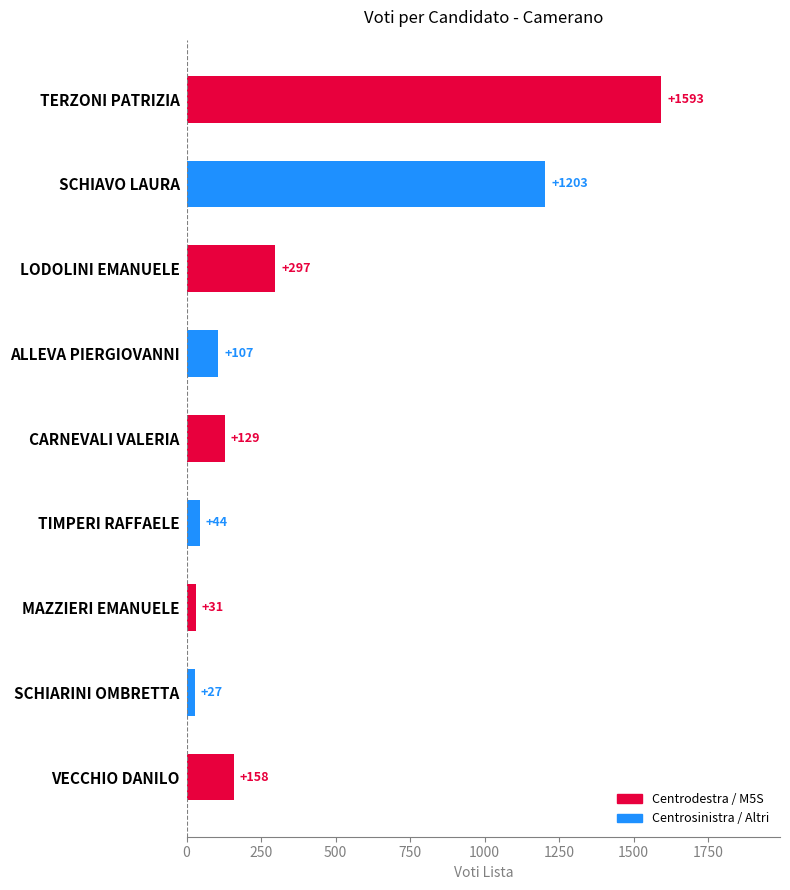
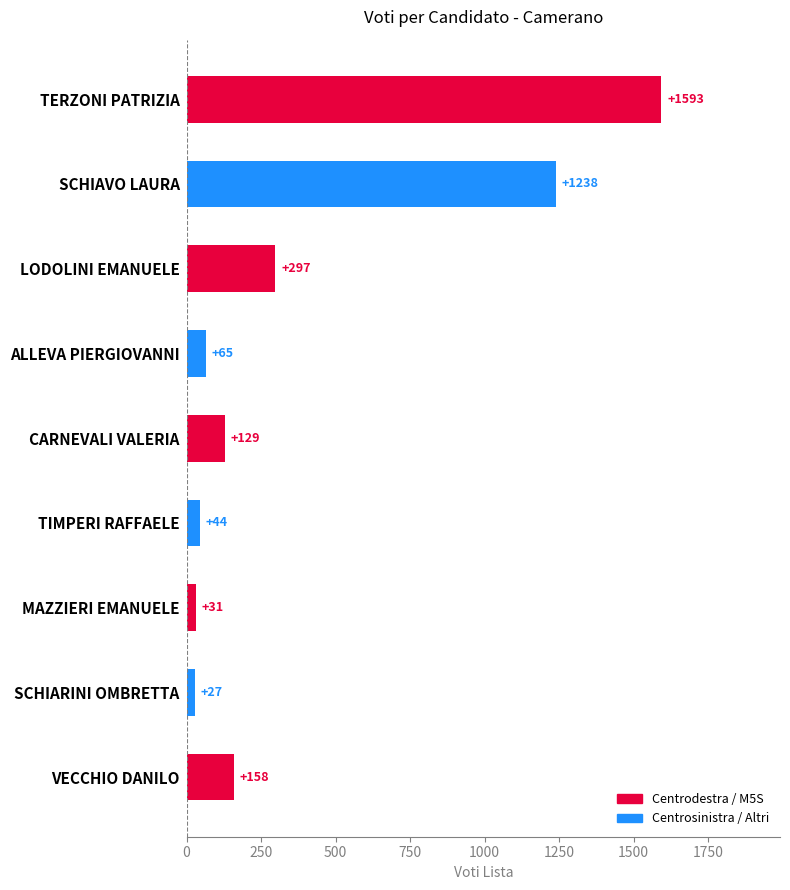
  {
    "TERZONI PATRIZIA": "+1593",
-   "SCHIAVO LAURA": "+1203",
+   "SCHIAVO LAURA": "+1238",
    "LODOLINI EMANUELE": "+297",
-   "ALLEVA PIERGIOVANNI": "+107",
+   "ALLEVA PIERGIOVANNI": "+65",
    "CARNEVALI VALERIA": "+129",
    "TIMPERI RAFFAELE": "+44",
    "MAZZIERI EMANUELE": "+31",
    "SCHIARINI OMBRETTA": "+27",
    "VECCHIO DANILO": "+158"
  }
